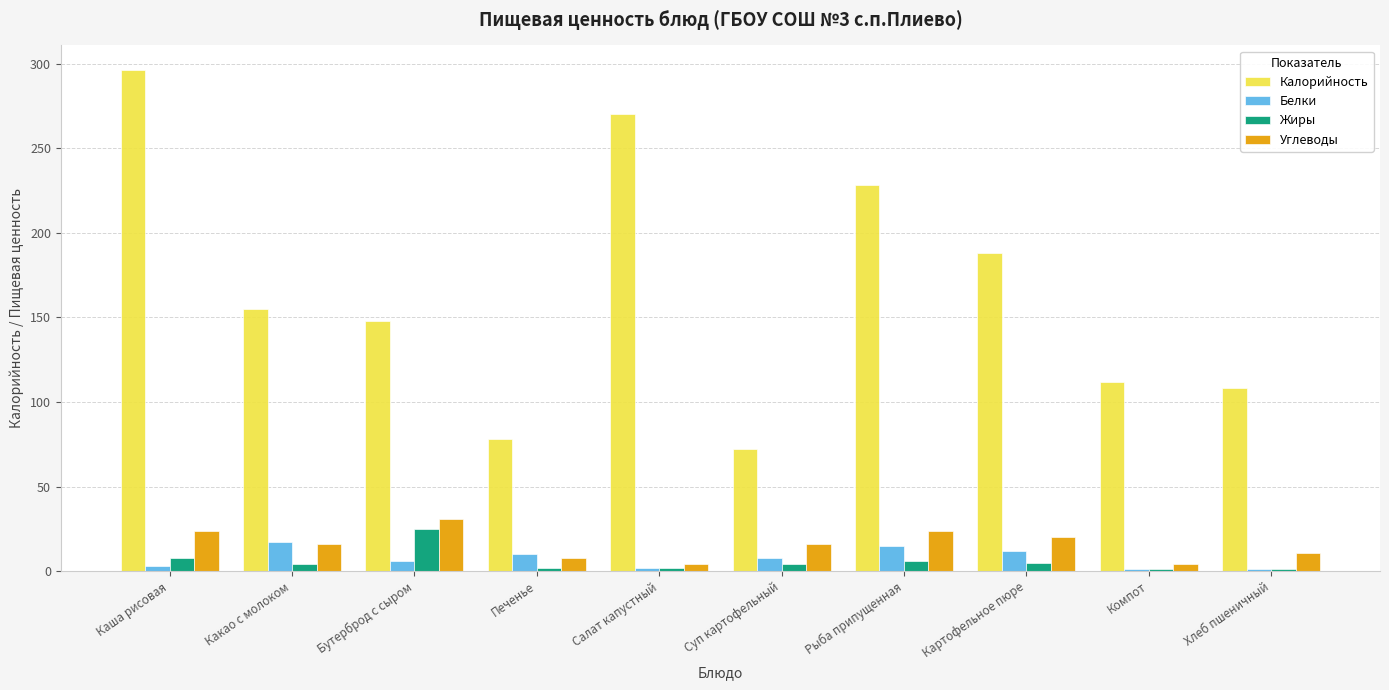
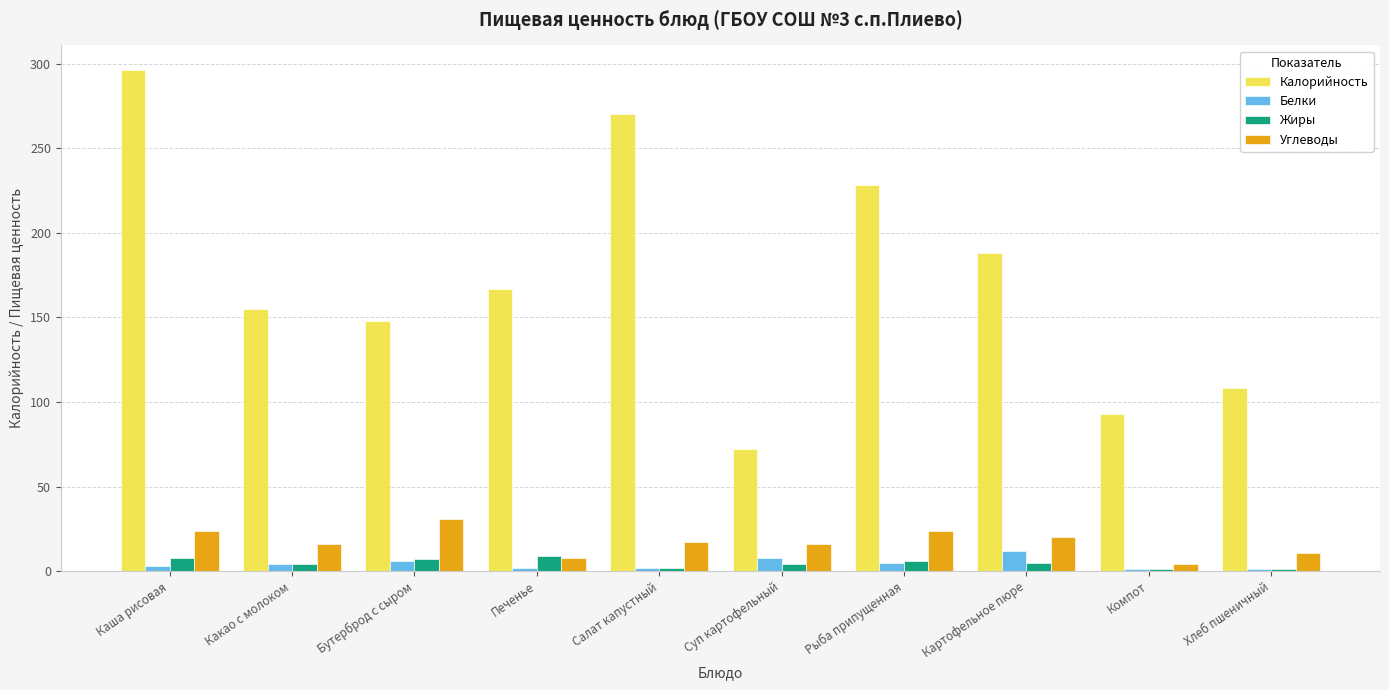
  {
    "Калорийность": {
      "Каша рисовая": 296,
      "Какао с молоком": 155,
      "Бутерброд с сыром": 148,
-     "Печенье": 78,
+     "Печенье": 167,
      "Салат капустный": 270,
      "Суп картофельный": 72,
      "Рыба припущенная": 228,
      "Картофельное пюре": 188,
-     "Компот": 112,
+     "Компот": 93,
      "Хлеб пшеничный": 108
    },
    "Белки": {
      "Каша рисовая": 3,
-     "Какао с молоком": 17,
+     "Какао с молоком": 4,
      "Бутерброд с сыром": 6,
-     "Печенье": 10,
+     "Печенье": 2,
      "Салат капустный": 2,
      "Суп картофельный": 8,
-     "Рыба припущенная": 15,
+     "Рыба припущенная": 5,
      "Картофельное пюре": 12
    },
    "Жиры": {
      "Каша рисовая": 8,
      "Какао с молоком": 4,
-     "Бутерброд с сыром": 25,
-     "Печенье": 2,
+     "Бутерброд с сыром": 7,
+     "Печенье": 9,
      "Салат капустный": 2,
      "Суп картофельный": 4,
      "Рыба припущенная": 6,
      "Картофельное пюре": 5
    },
    "Углеводы": {
      "Каша рисовая": 24,
      "Какао с молоком": 16,
      "Бутерброд с сыром": 31,
      "Печенье": 8,
-     "Салат капустный": 4,
+     "Салат капустный": 17,
      "Суп картофельный": 16,
      "Рыба припущенная": 24,
      "Картофельное пюре": 20,
      "Компот": 4,
      "Хлеб пшеничный": 11
    }
  }
